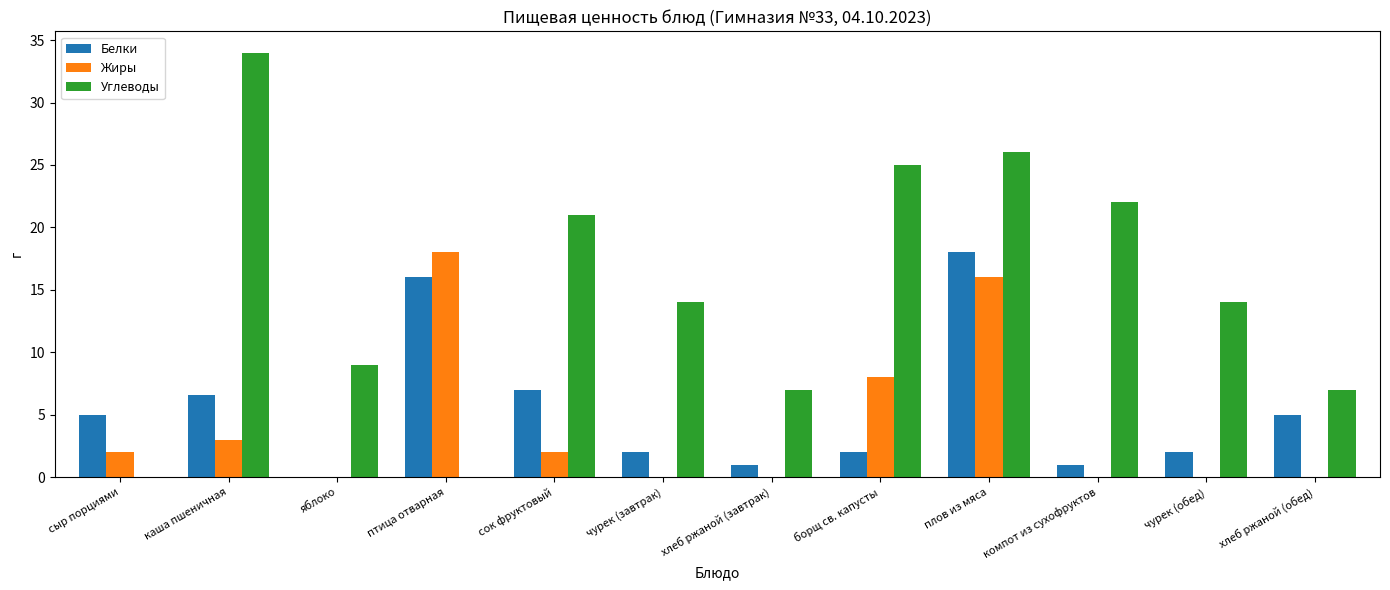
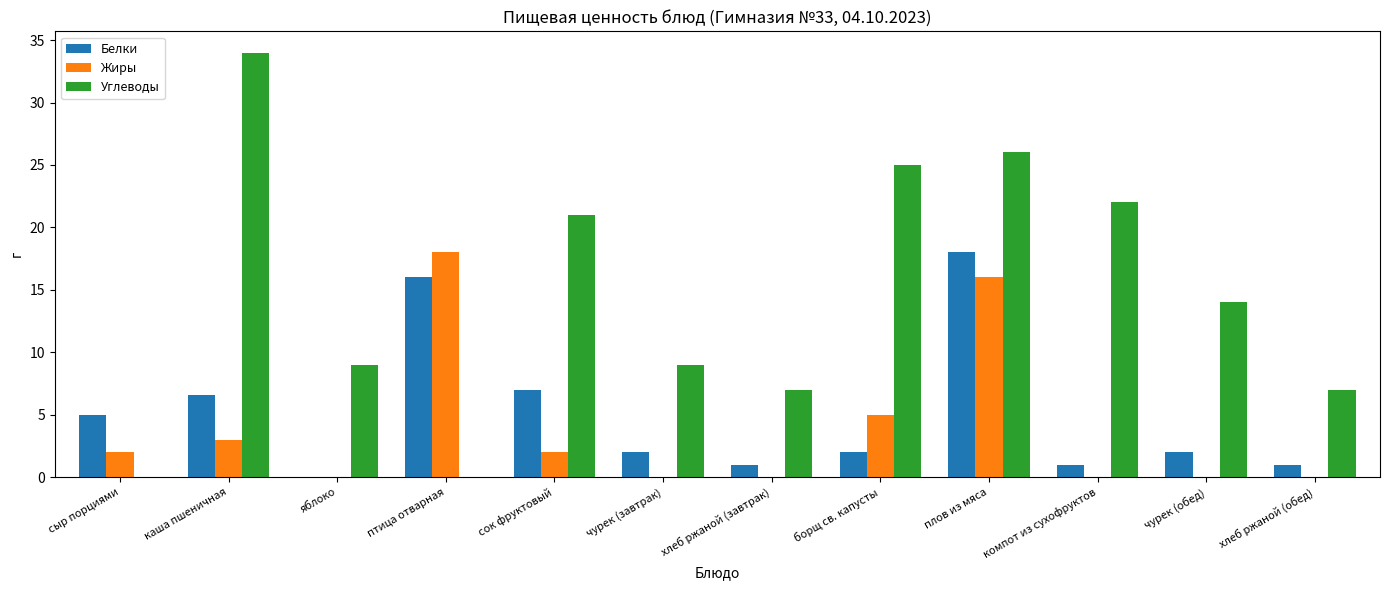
  {
    "Белки": {
      "сыр порциями": 5,
      "каша пшеничная": 6.6,
      "яблоко": 0,
      "птица отварная": 16,
      "сок фруктовый": 7,
      "чурек (завтрак)": 2,
      "хлеб ржаной (завтрак)": 1,
      "борщ св. капусты": 2,
      "плов из мяса": 18,
      "компот из сухофруктов": 1,
      "чурек (обед)": 2,
-     "хлеб ржаной (обед)": 5
+     "хлеб ржаной (обед)": 1
    },
    "Жиры": {
      "сыр порциями": 2,
      "каша пшеничная": 3,
      "яблоко": 0,
      "птица отварная": 18,
      "сок фруктовый": 2,
      "чурек (завтрак)": 0,
      "хлеб ржаной (завтрак)": 0,
-     "борщ св. капусты": 8,
+     "борщ св. капусты": 5,
      "плов из мяса": 16,
      "компот из сухофруктов": 0,
      "чурек (обед)": 0,
      "хлеб ржаной (обед)": 0
    },
    "Углеводы": {
      "сыр порциями": 0,
      "каша пшеничная": 34,
      "яблоко": 9,
      "птица отварная": 0,
      "сок фруктовый": 21,
-     "чурек (завтрак)": 14,
+     "чурек (завтрак)": 9,
      "хлеб ржаной (завтрак)": 7,
      "борщ св. капусты": 25,
      "плов из мяса": 26,
      "компот из сухофруктов": 22,
      "чурек (обед)": 14,
      "хлеб ржаной (обед)": 7
    }
  }
